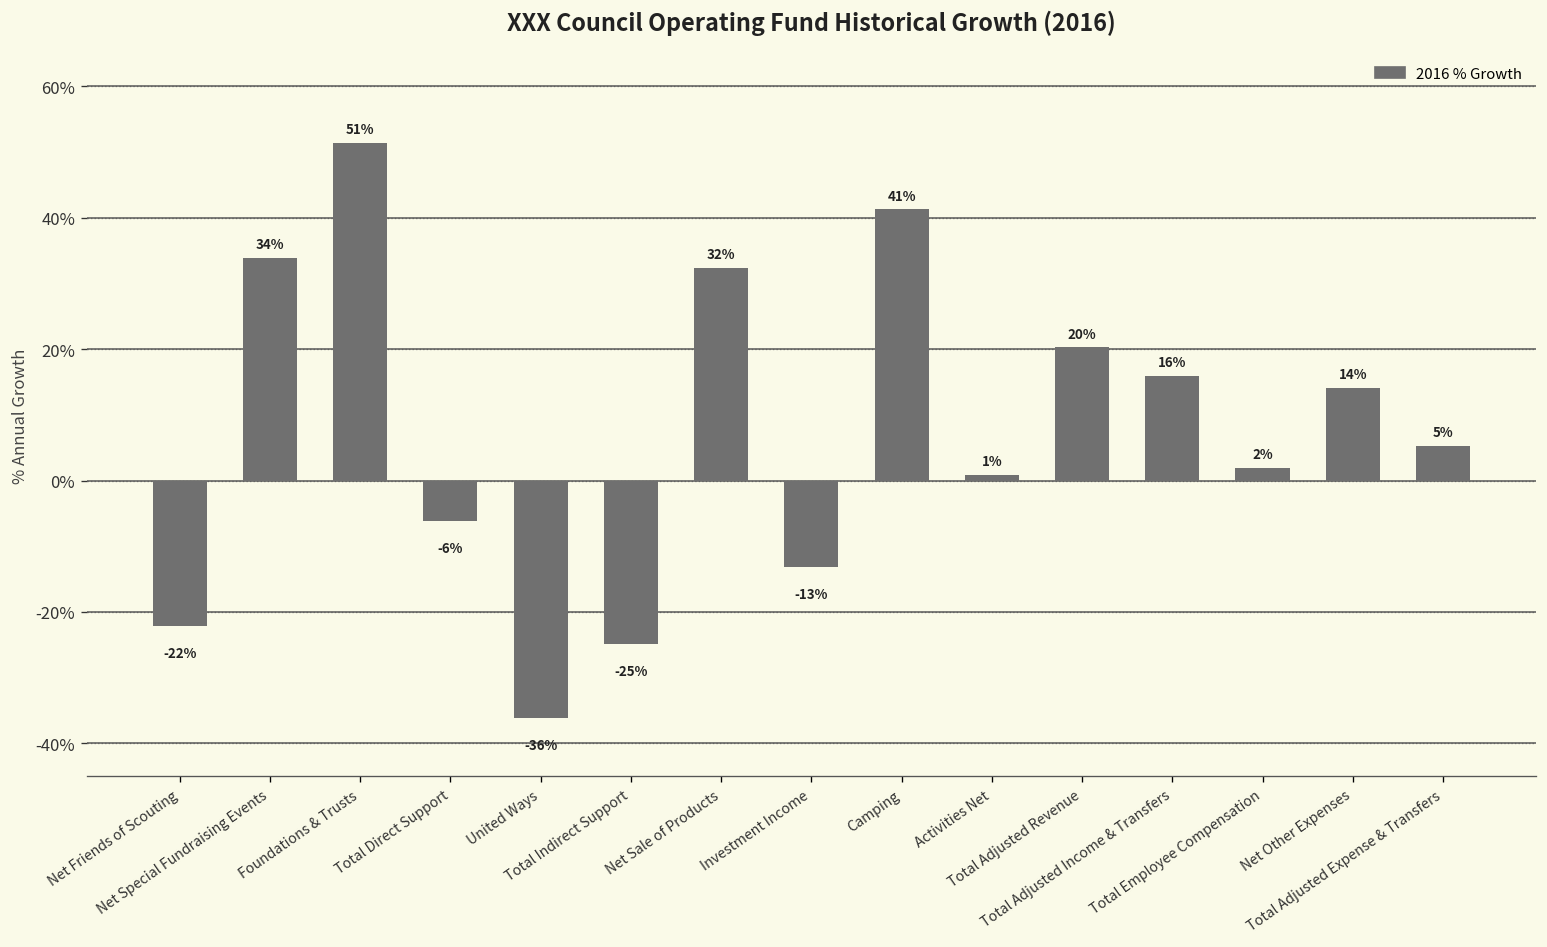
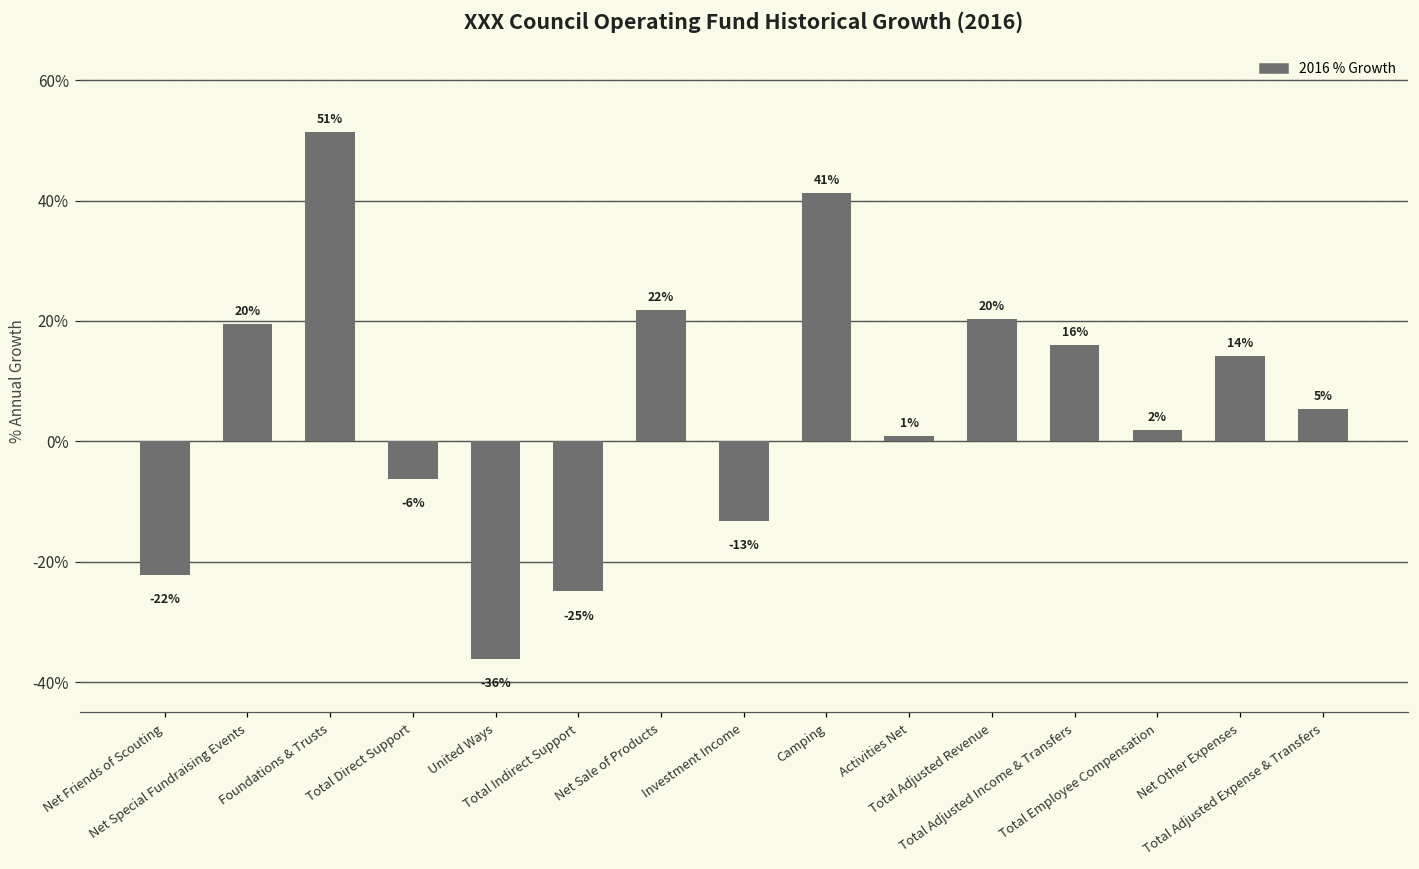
  {
    "Net Friends of Scouting": "-22%",
-   "Net Special Fundraising Events": "34%",
+   "Net Special Fundraising Events": "20%",
    "Foundations & Trusts": "51%",
    "Total Direct Support": "-6%",
    "United Ways": "-36%",
    "Total Indirect Support": "-25%",
-   "Net Sale of Products": "32%",
+   "Net Sale of Products": "22%",
    "Investment Income": "-13%",
    "Camping": "41%",
    "Activities Net": "1%",
    "Total Adjusted Revenue": "20%",
    "Total Adjusted Income & Transfers": "16%",
    "Total Employee Compensation": "2%",
    "Net Other Expenses": "14%",
    "Total Adjusted Expense & Transfers": "5%"
  }
